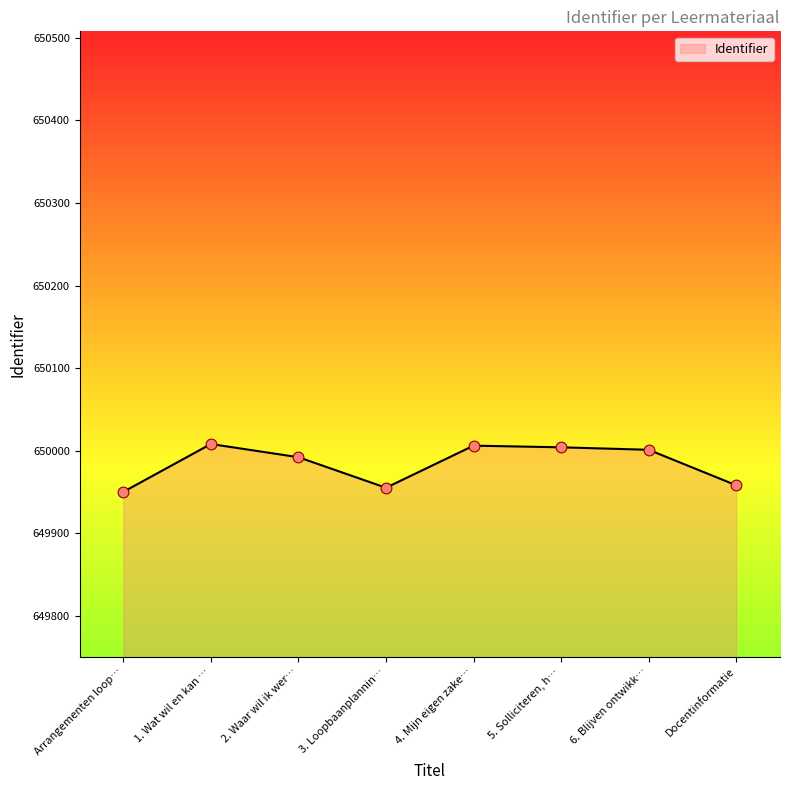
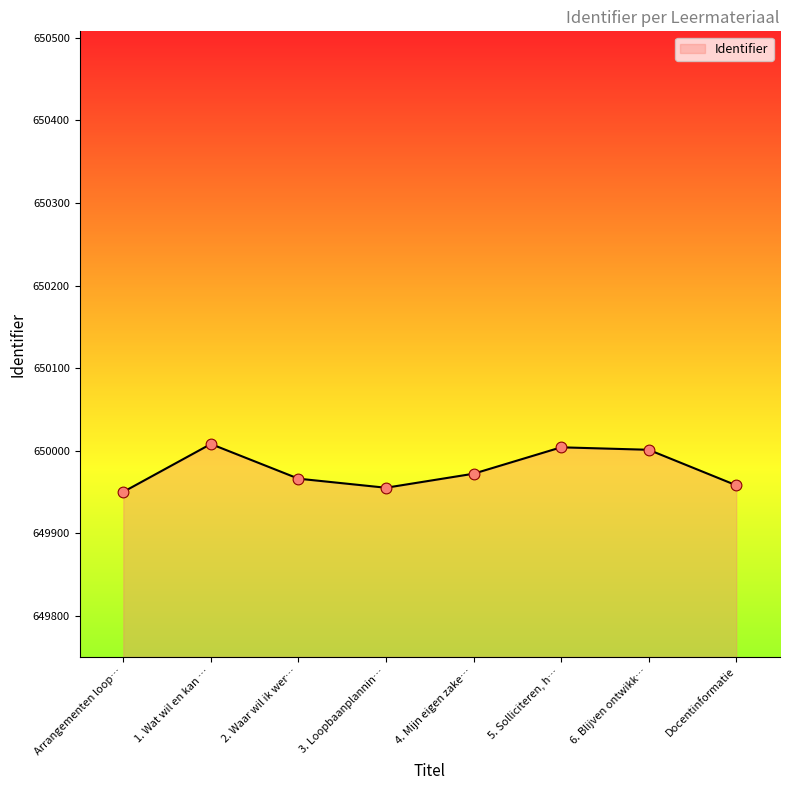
  {
    "Arrangementen loop…": 649950,
    "1. Wat wil en kan …": 650010,
-   "2. Waar wil ik wer…": 649990,
+   "2. Waar wil ik wer…": 649970,
    "3. Loopbaanplannin…": 649960,
-   "4. Mijn eigen zake…": 650010,
+   "4. Mijn eigen zake…": 649970,
    "5. Solliciteren, h…": 650000,
    "6. Blijven ontwikk…": 650000,
    "Docentinformatie": 649960
  }
